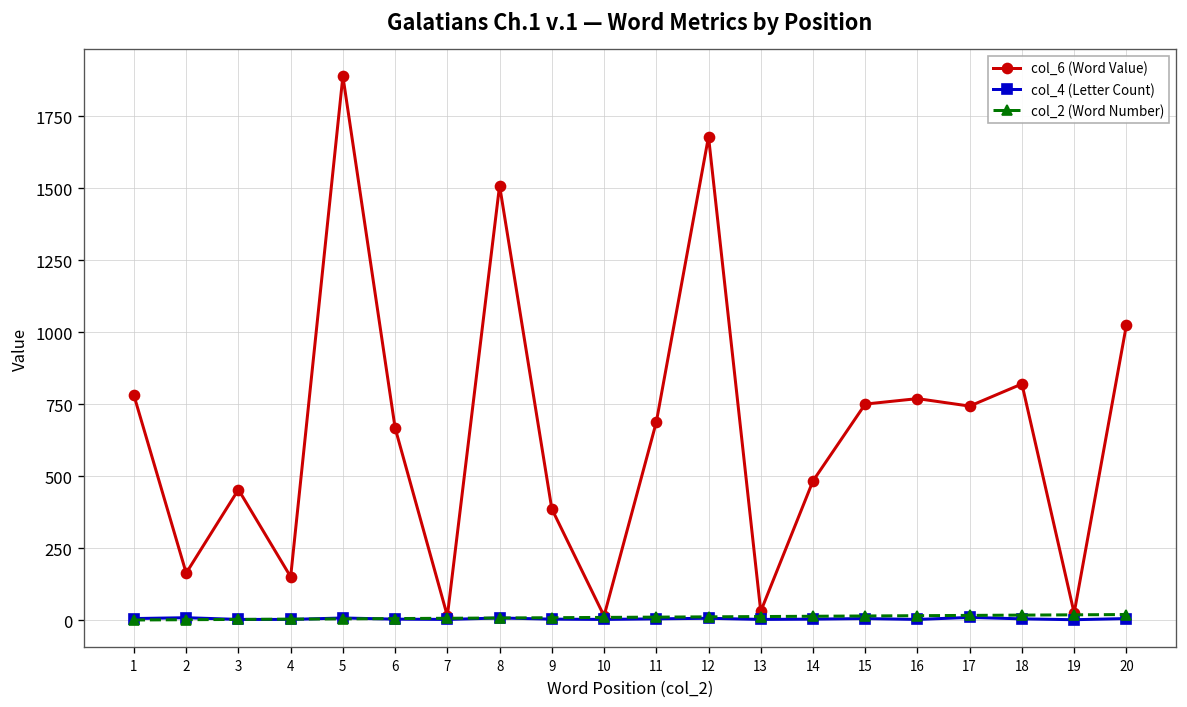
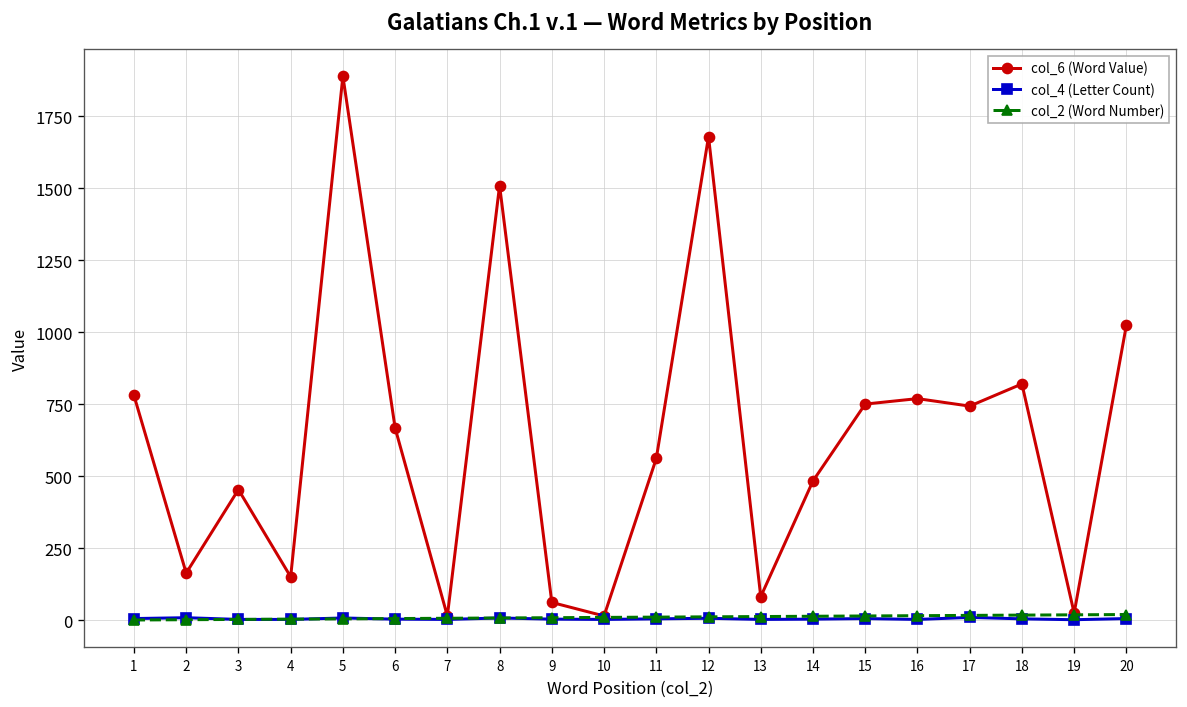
  {
    "col_6 (Word Value)": {
      "1": 780,
      "2": 160,
      "3": 450,
      "4": 150,
      "5": 1890,
      "6": 670,
      "8": 1510,
-     "9": 390,
-     "11": 690,
+     "9": 60,
+     "11": 560,
      "12": 1680,
-     "13": 30,
+     "13": 80,
      "14": 480,
      "15": 750,
      "16": 770,
      "17": 740,
      "18": 820,
      "20": 1030
    },
    "col_4 (Letter Count)": {
      "16": 0,
      "18": 10,
      "19": 0,
      "20": 10
    },
    "col_2 (Word Number)": {
      "16": 20,
      "18": 20,
      "20": 20
    }
  }
